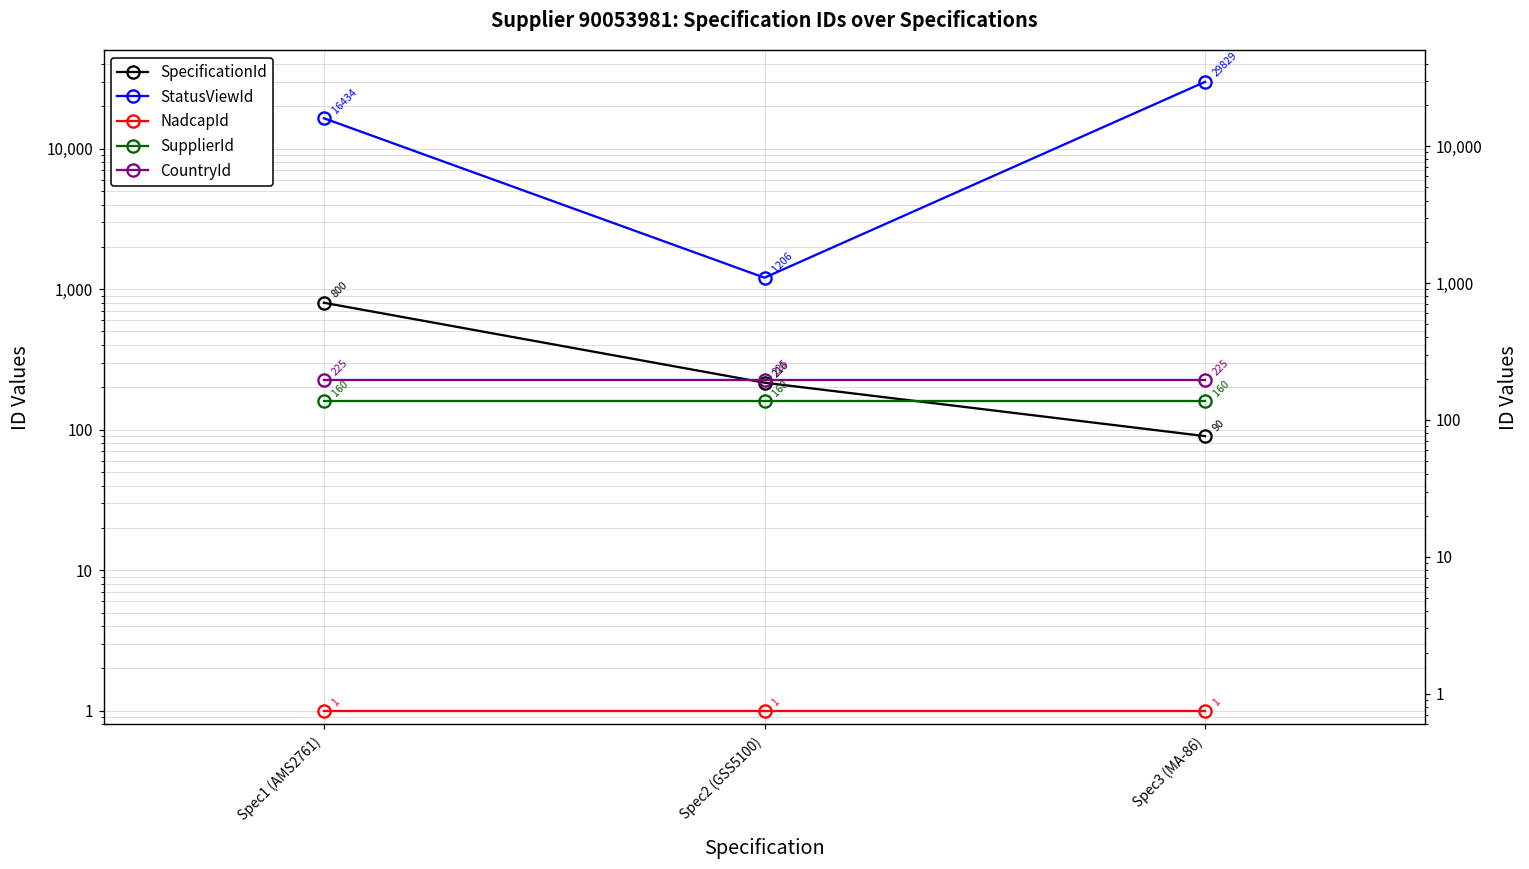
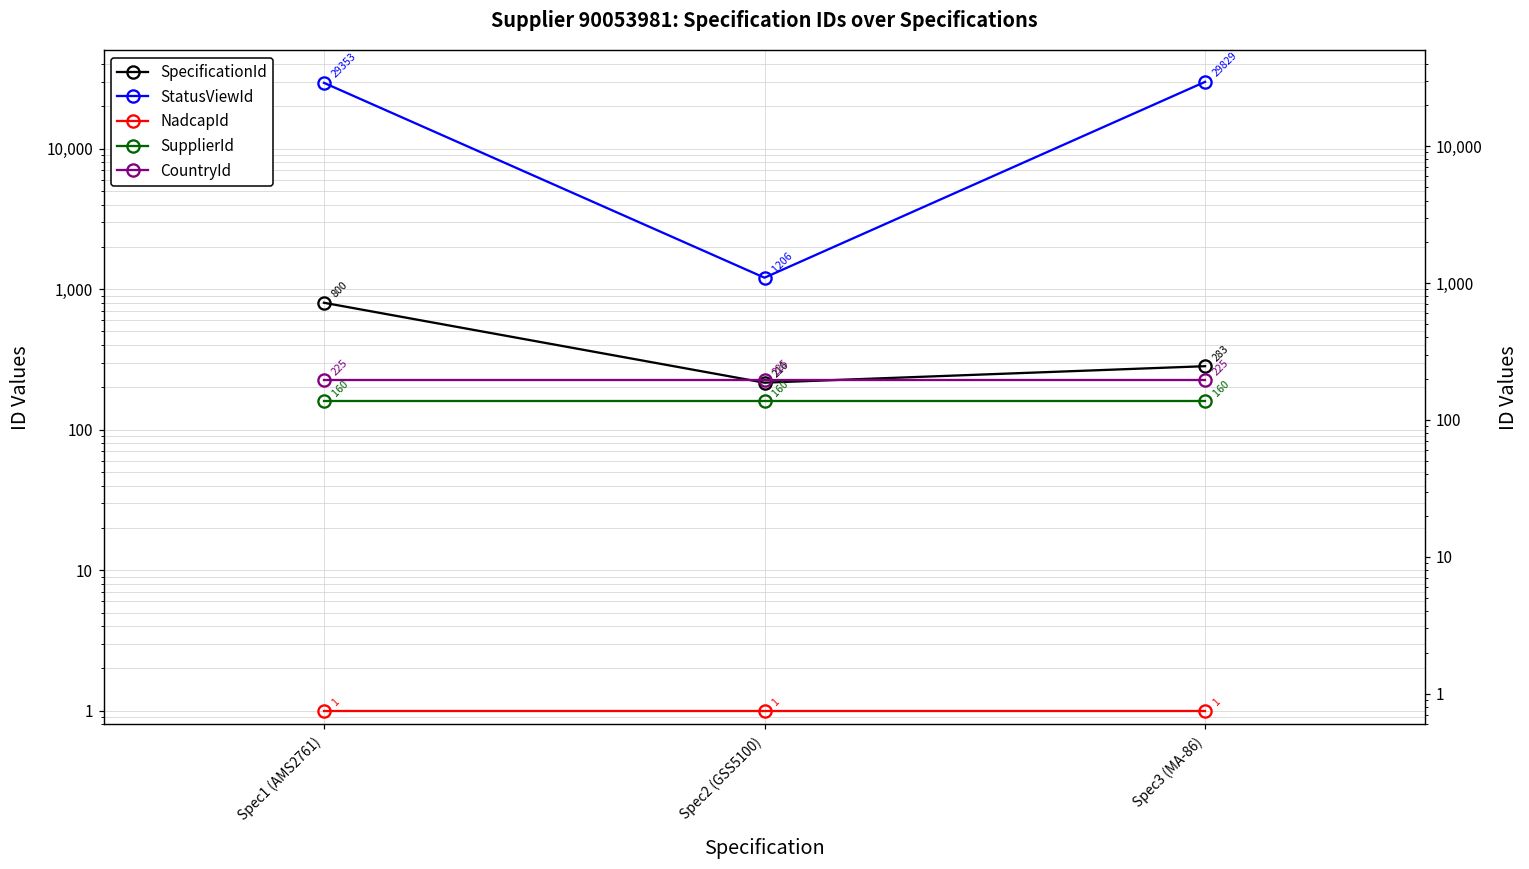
  {
    "SpecificationId": {
      "Spec1 (AMS2761)": 800,
-     "Spec3 (MA-86)": 90
+     "Spec3 (MA-86)": 283
    },
    "StatusViewId": {
-     "Spec1 (AMS2761)": 16434,
+     "Spec1 (AMS2761)": 29353,
      "Spec2 (GSS5100)": 1206,
      "Spec3 (MA-86)": 29829
    },
    "NadcapId": {
      "Spec1 (AMS2761)": 1,
      "Spec2 (GSS5100)": 1,
      "Spec3 (MA-86)": 1
    },
    "SupplierId": {
      "Spec1 (AMS2761)": 160,
      "Spec2 (GSS5100)": 160,
      "Spec3 (MA-86)": 160
    },
    "CountryId": {
      "Spec1 (AMS2761)": 225,
      "Spec3 (MA-86)": 225
    }
  }
